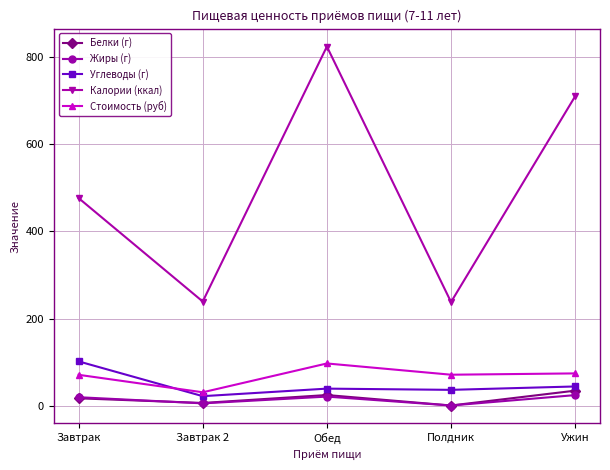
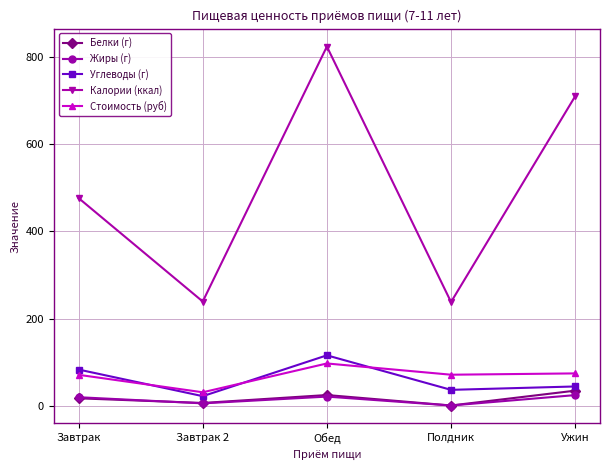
  {
    "Углеводы (г)": {
-     "Завтрак": 100,
+     "Завтрак": 80,
      "Завтрак 2": 20,
-     "Обед": 40,
+     "Обед": 120,
      "Полдник": 40,
      "Ужин": 40
    }
  }
